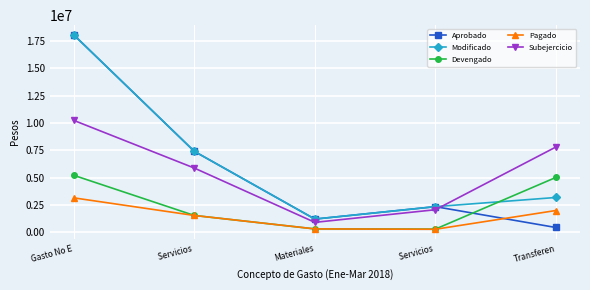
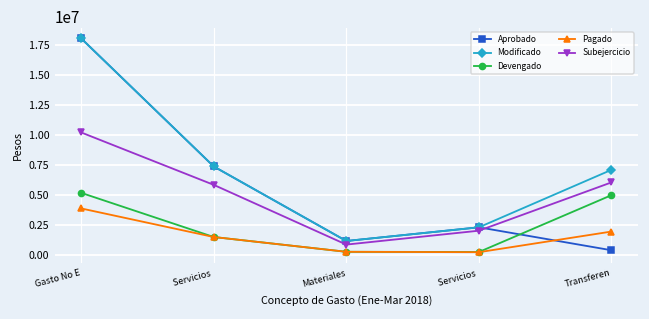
  {
    "Aprobado": {
      "Transferen": 400000
    },
    "Modificado": {
-     "Transferen": 3200000
+     "Transferen": 7100000
    },
    "Devengado": {
      "Gasto No E": 5200000,
      "Transferen": 5000000
    },
    "Pagado": {
-     "Gasto No E": 3100000,
+     "Gasto No E": 3900000,
      "Transferen": 2000000
    },
    "Subejercicio": {
      "Gasto No E": 10200000,
      "Materiales": 900000,
-     "Transferen": 7800000
+     "Transferen": 6100000
    }
  }
